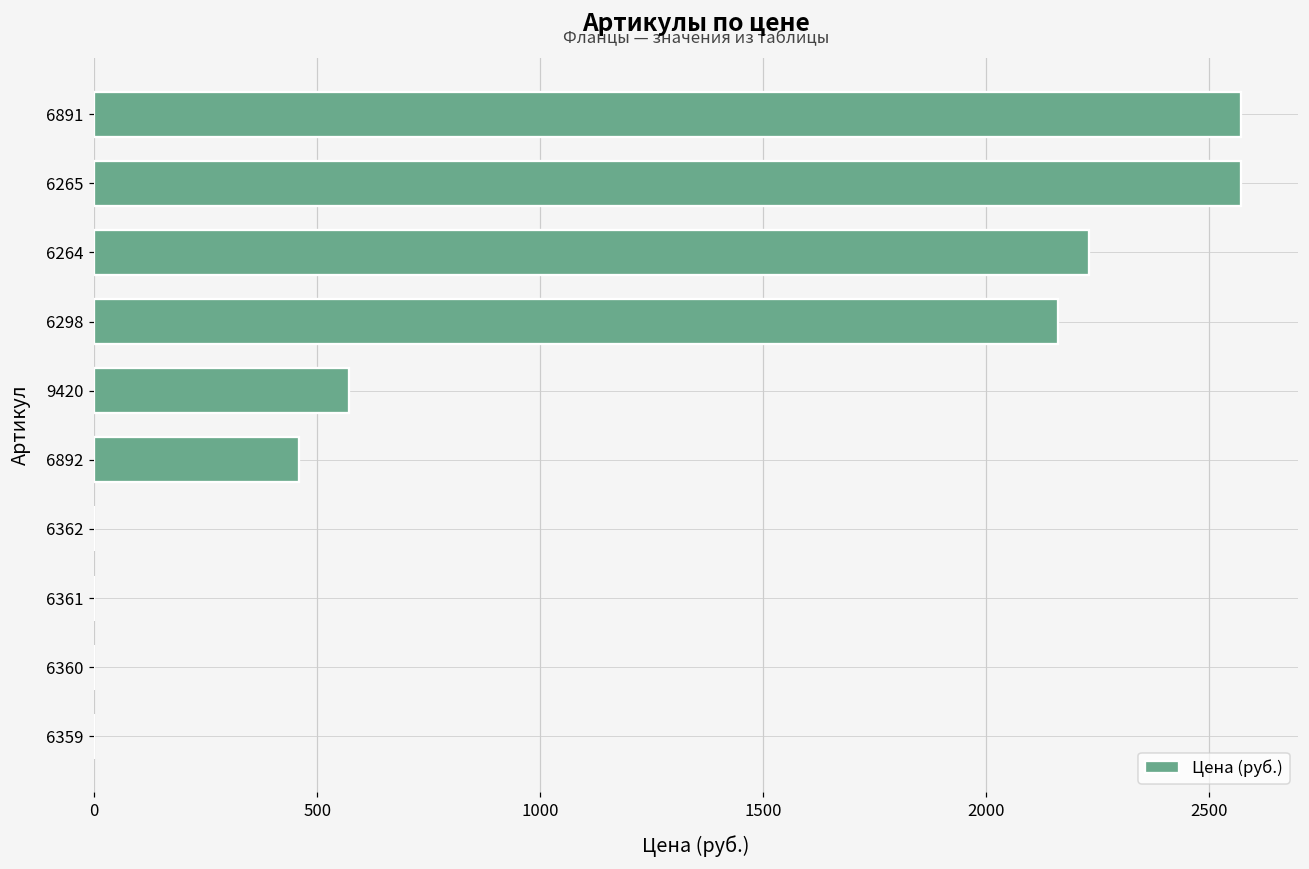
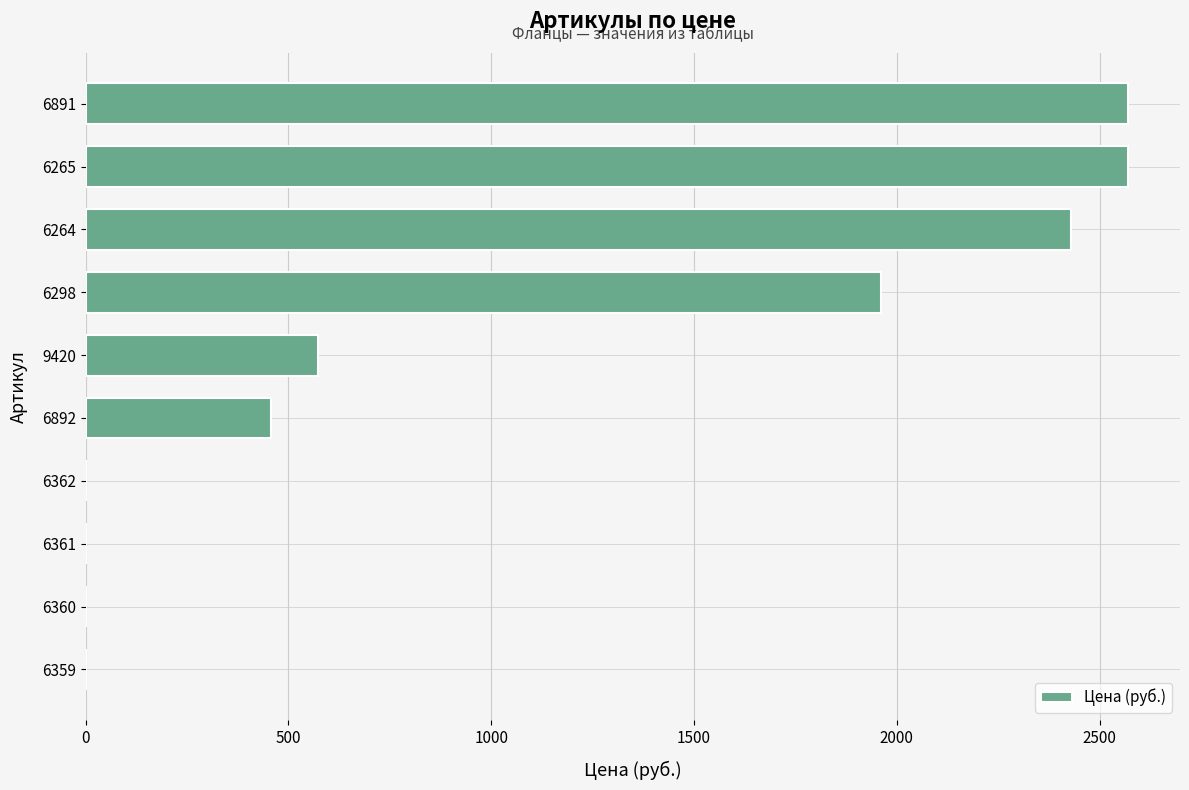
  {
    "6891": 2570,
    "6265": 2570,
-   "6264": 2230,
-   "6298": 2160,
+   "6264": 2430,
+   "6298": 1960,
    "9420": 570,
    "6892": 460,
    "6362": 0,
    "6361": 0,
    "6360": 0,
    "6359": 0
  }
